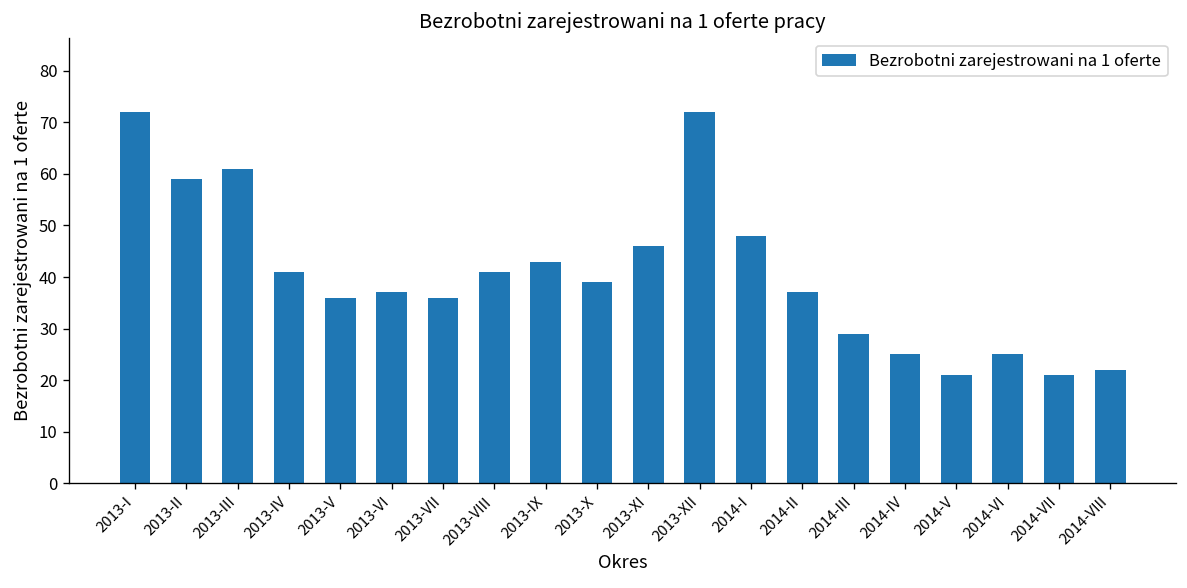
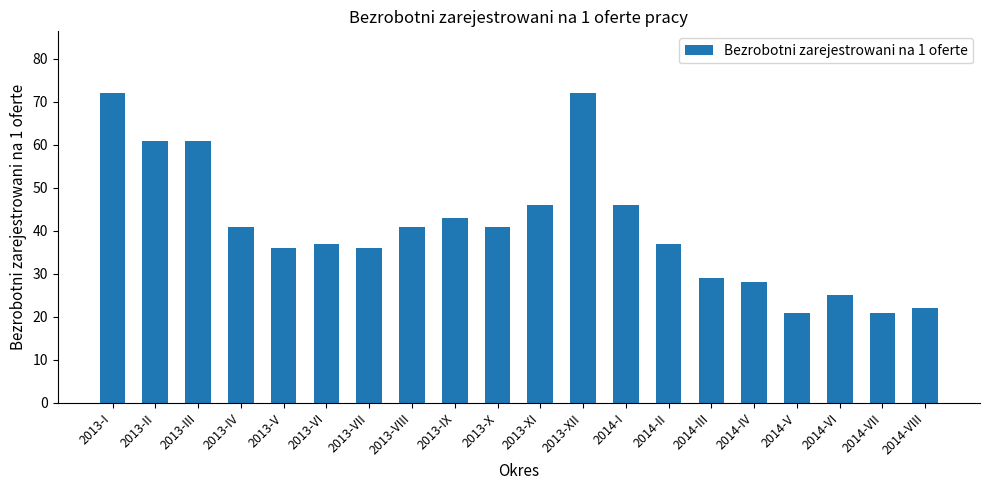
  {
    "2013-I": 72,
-   "2013-II": 59,
+   "2013-II": 61,
    "2013-III": 61,
    "2013-IV": 41,
    "2013-V": 36,
    "2013-VI": 37,
    "2013-VII": 36,
    "2013-VIII": 41,
    "2013-IX": 43,
-   "2013-X": 39,
+   "2013-X": 41,
    "2013-XI": 46,
    "2013-XII": 72,
-   "2014-I": 48,
+   "2014-I": 46,
    "2014-II": 37,
    "2014-III": 29,
-   "2014-IV": 25,
+   "2014-IV": 28,
    "2014-V": 21,
    "2014-VI": 25,
    "2014-VII": 21,
    "2014-VIII": 22
  }
